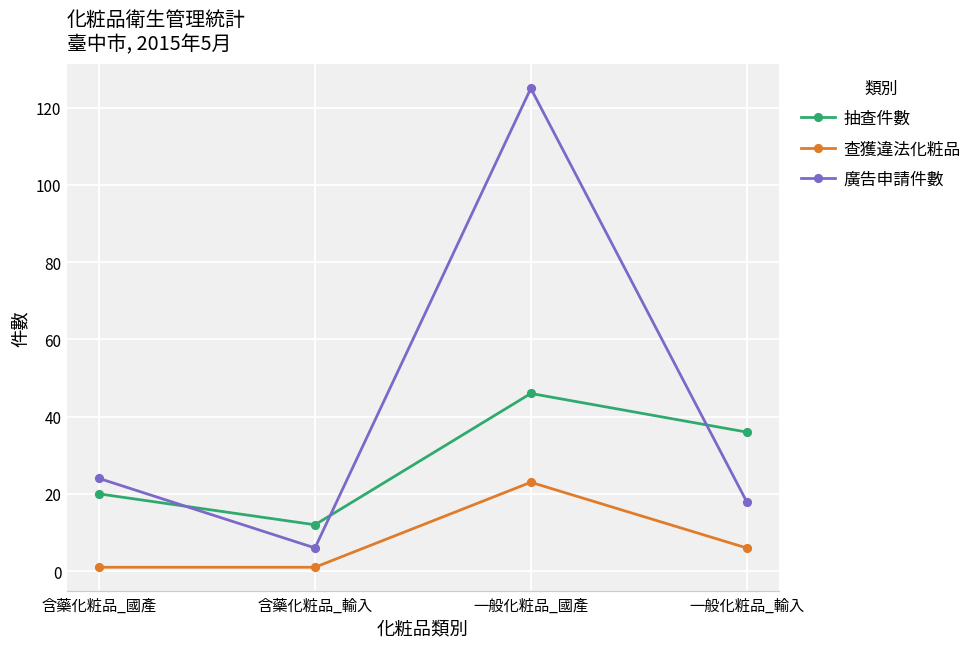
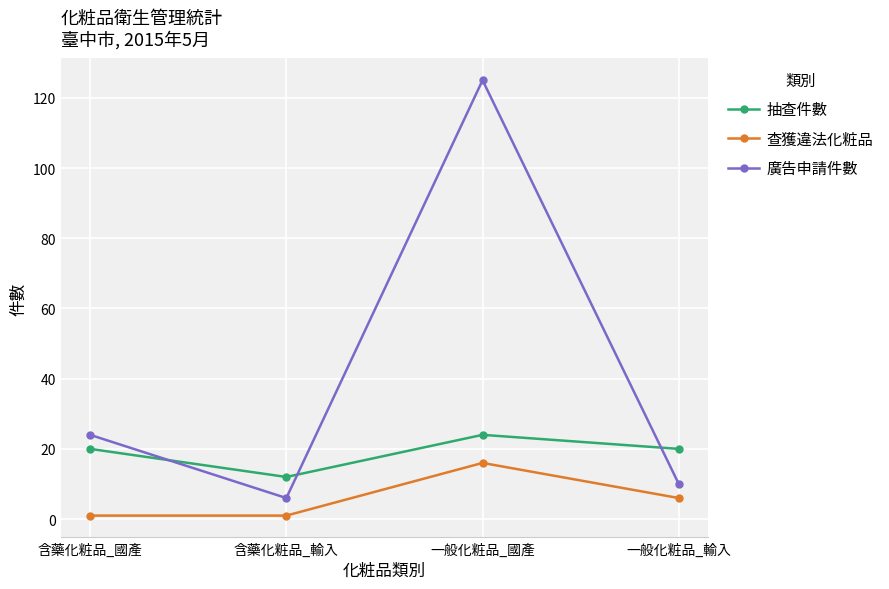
  {
    "抽查件數": {
      "含藥化粧品_國產": 20,
      "含藥化粧品_輸入": 12,
-     "一般化粧品_國產": 46,
-     "一般化粧品_輸入": 36
+     "一般化粧品_國產": 24,
+     "一般化粧品_輸入": 20
    },
    "查獲違法化粧品": {
      "含藥化粧品_國產": 1,
      "含藥化粧品_輸入": 1,
-     "一般化粧品_國產": 23,
+     "一般化粧品_國產": 16,
      "一般化粧品_輸入": 6
    },
    "廣告申請件數": {
      "含藥化粧品_國產": 24,
      "含藥化粧品_輸入": 6,
      "一般化粧品_國產": 125,
-     "一般化粧品_輸入": 18
+     "一般化粧品_輸入": 10
    }
  }
